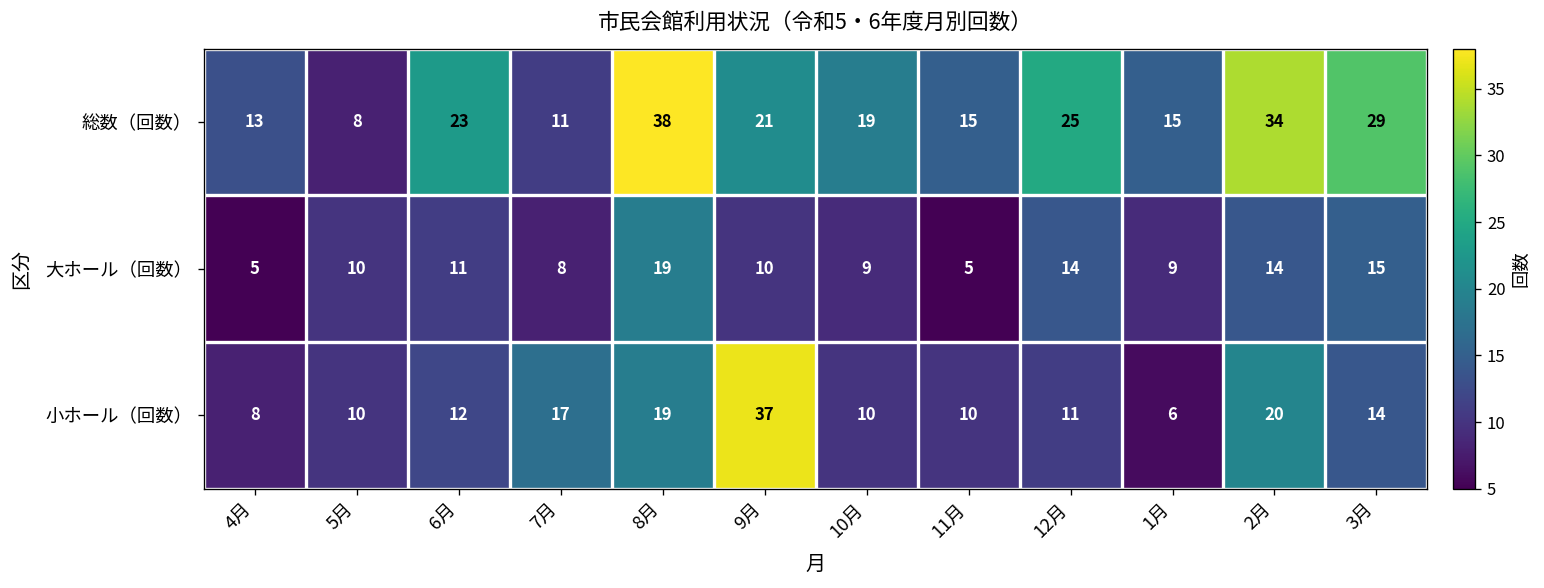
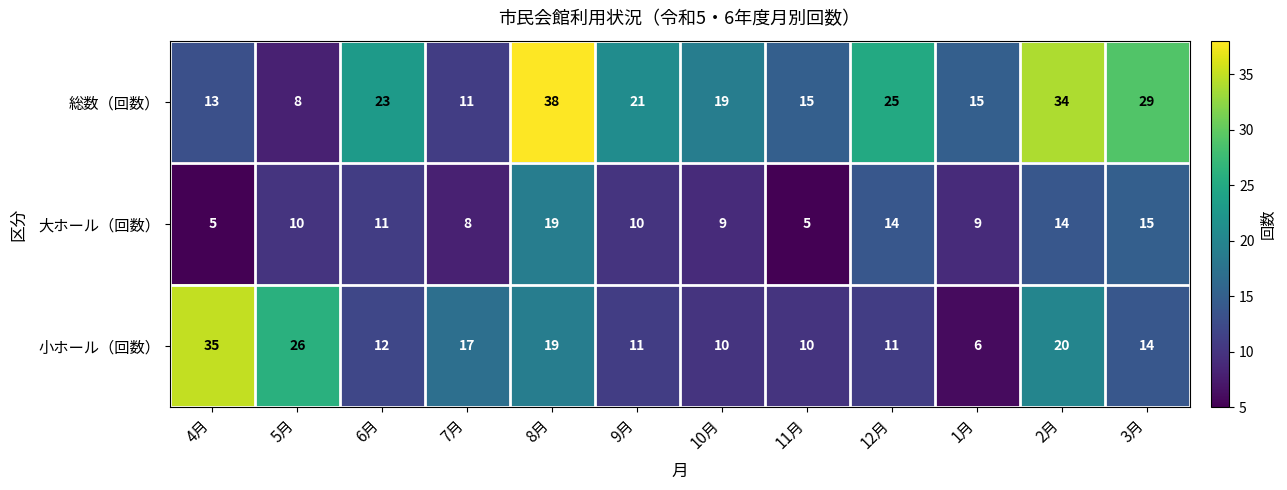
  {
    "総数（回数）": {
      "4月": 13,
      "5月": 8,
      "6月": 23,
      "7月": 11,
      "8月": 38,
      "9月": 21,
      "10月": 19,
      "11月": 15,
      "12月": 25,
      "1月": 15,
      "2月": 34,
      "3月": 29
    },
    "大ホール（回数）": {
      "4月": 5,
      "5月": 10,
      "6月": 11,
      "7月": 8,
      "8月": 19,
      "9月": 10,
      "10月": 9,
      "11月": 5,
      "12月": 14,
      "1月": 9,
      "2月": 14,
      "3月": 15
    },
    "小ホール（回数）": {
-     "4月": 8,
-     "5月": 10,
+     "4月": 35,
+     "5月": 26,
      "6月": 12,
      "7月": 17,
      "8月": 19,
-     "9月": 37,
+     "9月": 11,
      "10月": 10,
      "11月": 10,
      "12月": 11,
      "1月": 6,
      "2月": 20,
      "3月": 14
    }
  }
